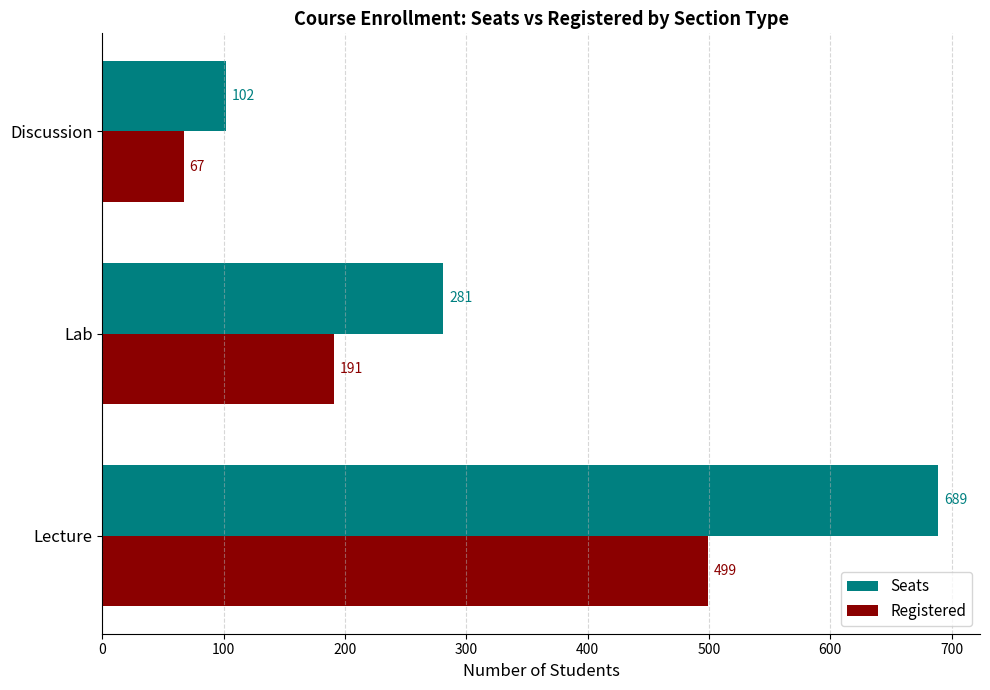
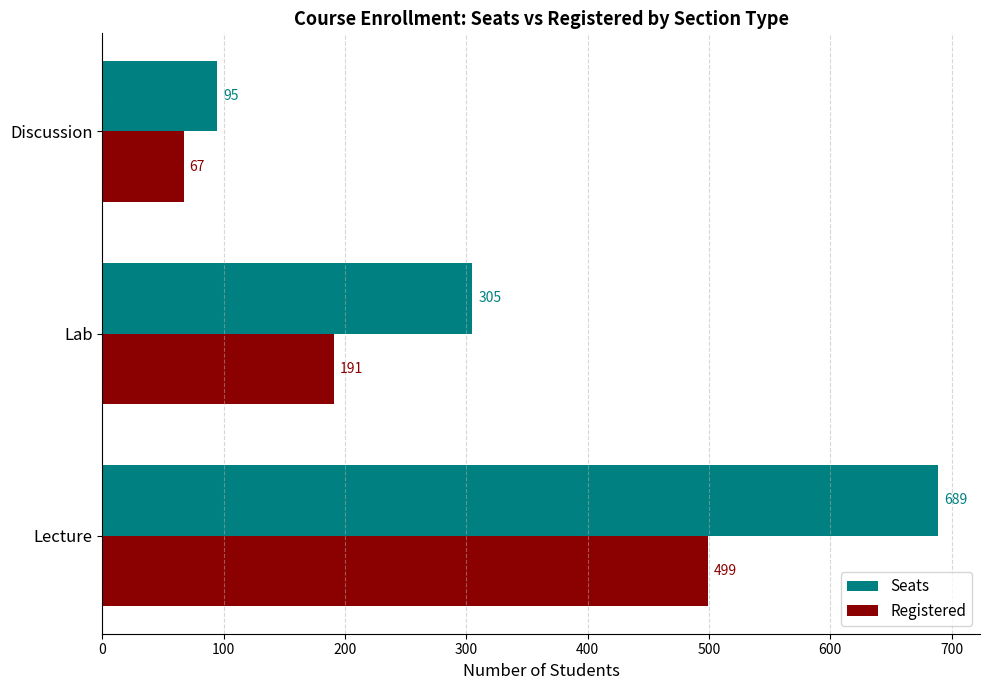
  {
    "Seats": {
-     "Discussion": 102,
-     "Lab": 281,
+     "Discussion": 95,
+     "Lab": 305,
      "Lecture": 689
    },
    "Registered": {
      "Discussion": 67,
      "Lab": 191,
      "Lecture": 499
    }
  }
